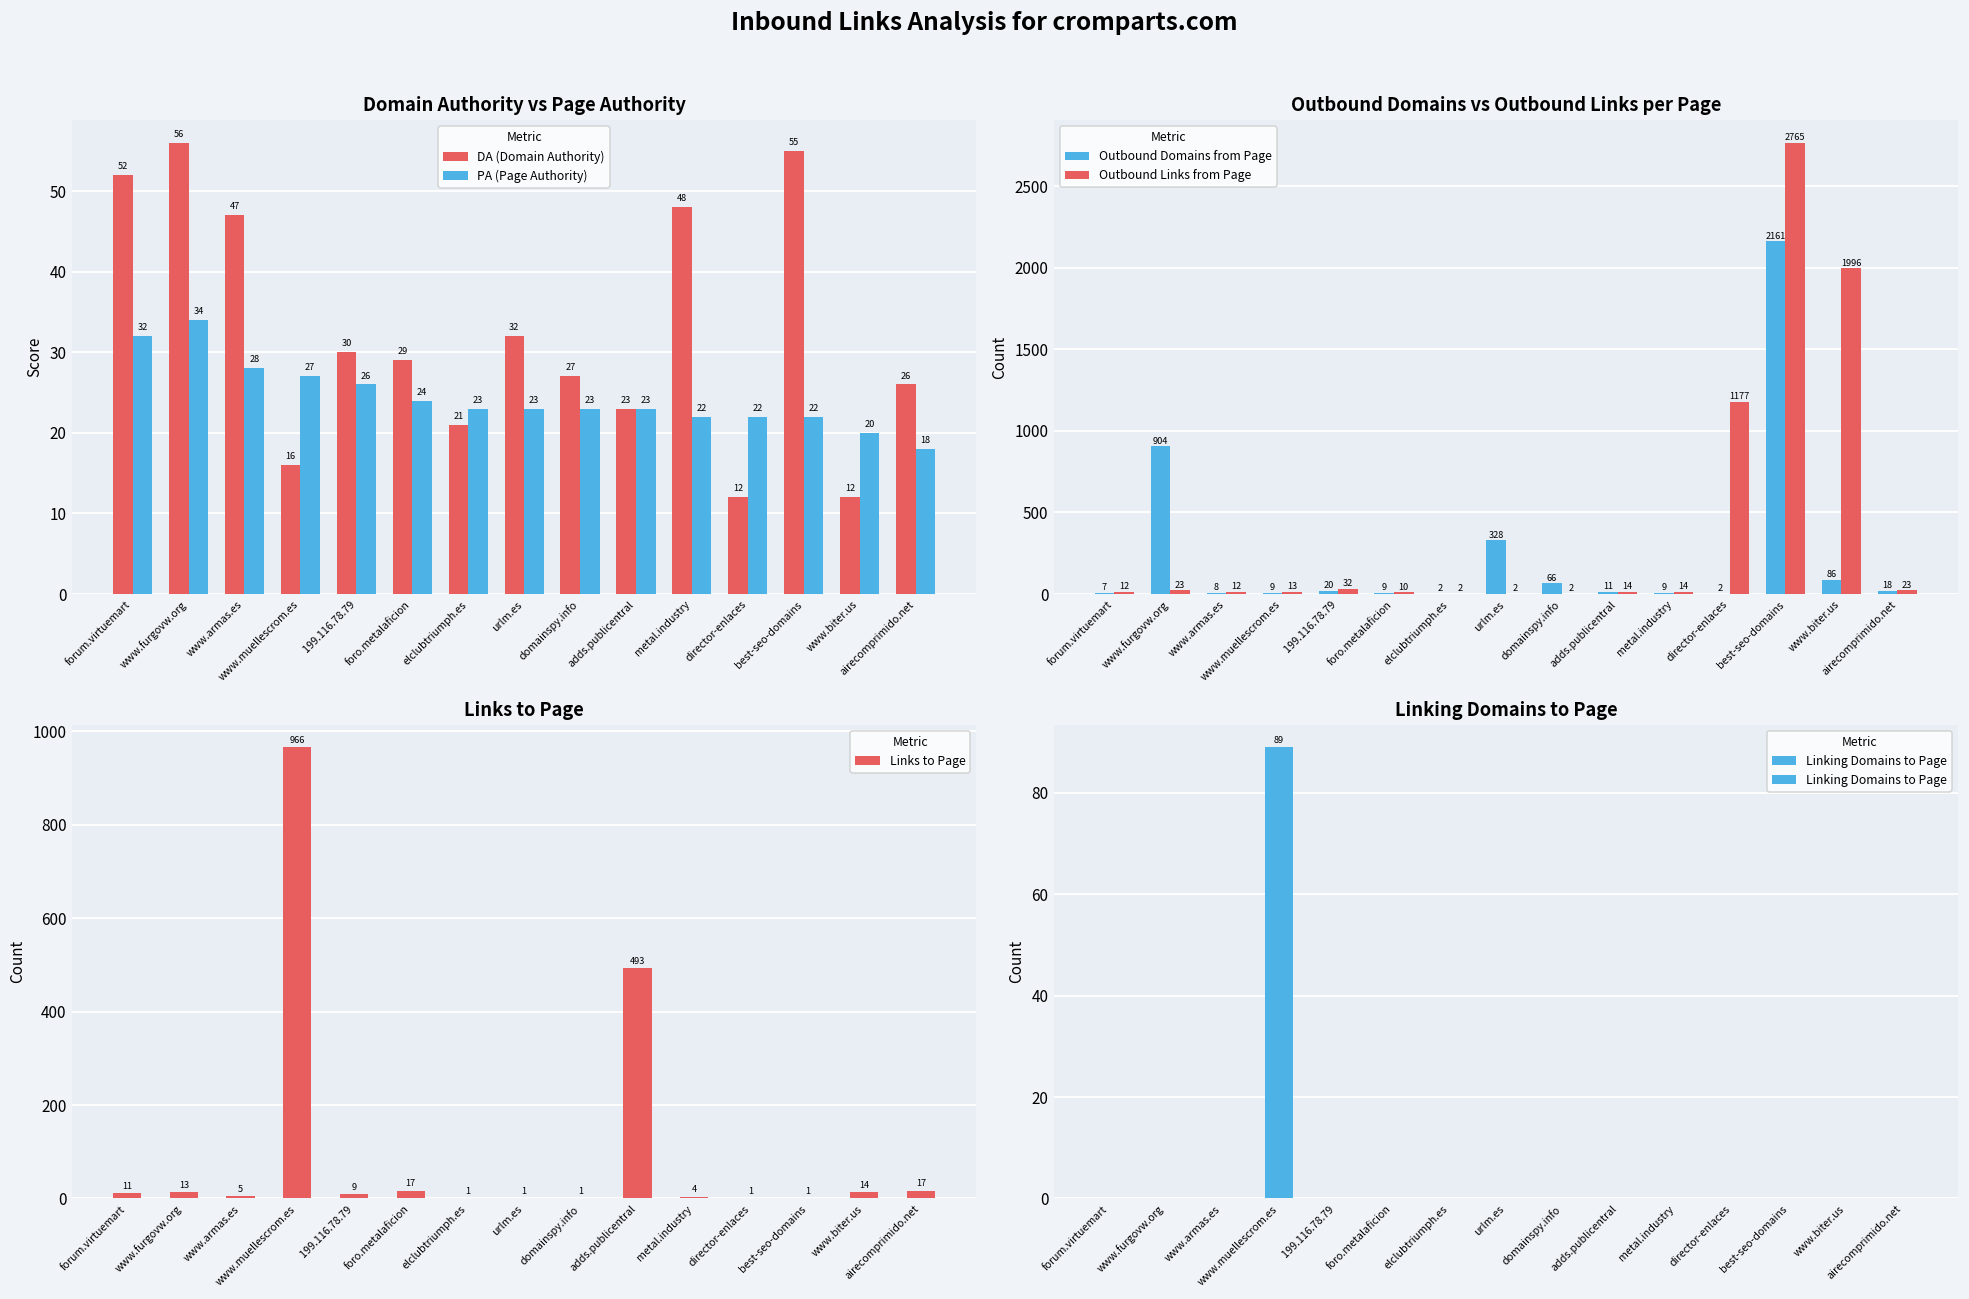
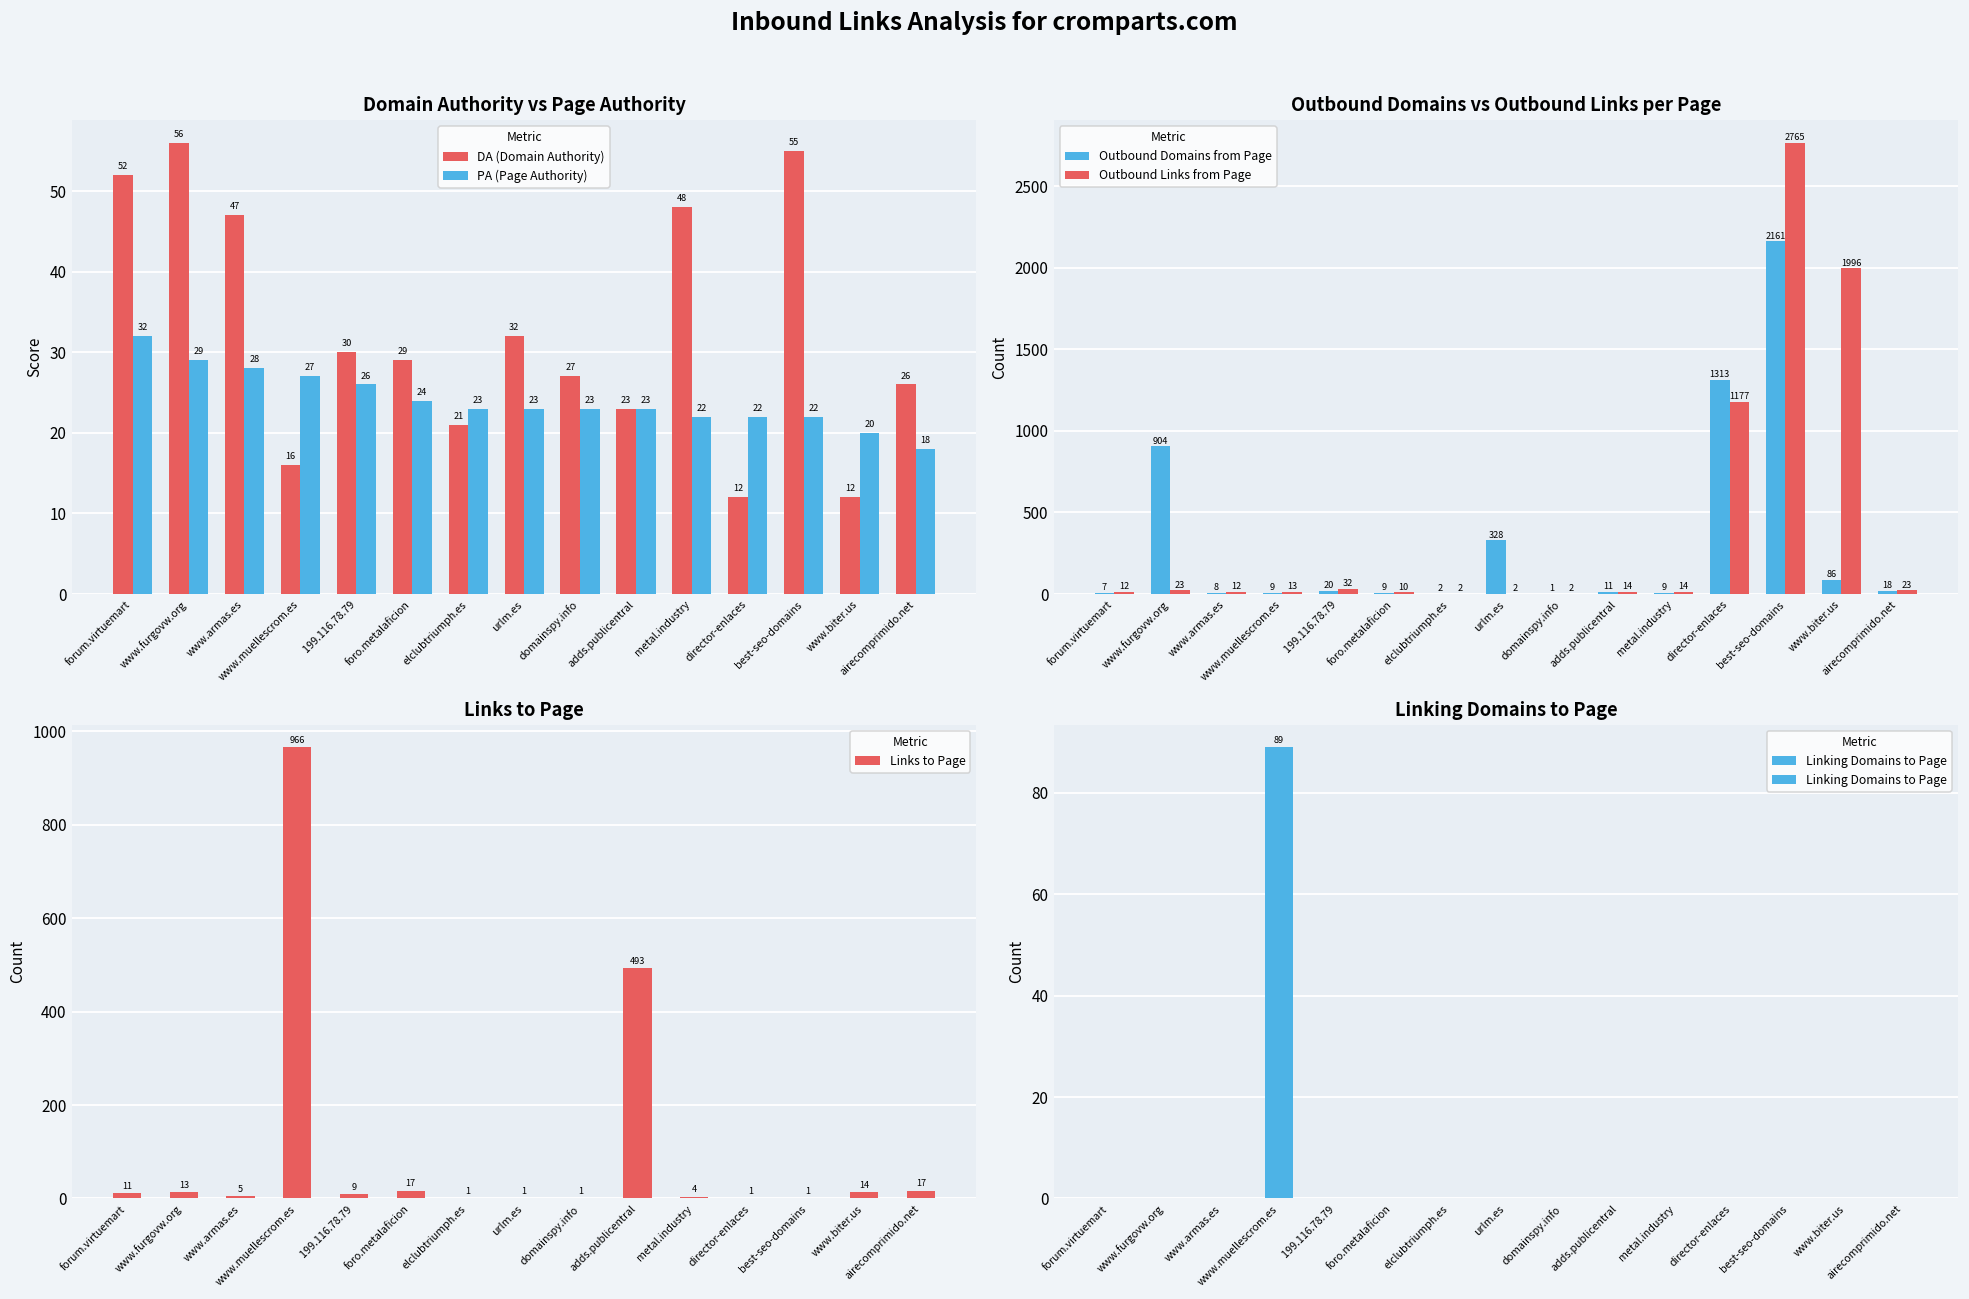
  {
    "Domain Authority vs Page Authority": {
      "DA (Domain Authority)": {
        "forum.virtuemart": 52,
        "www.furgovw.org": 56,
        "www.armas.es": 47,
        "www.muellescrom.es": 16,
        "199.116.78.79": 30,
        "foro.metalaficion": 29,
        "elclubtriumph.es": 21,
        "urlm.es": 32,
        "domainspy.info": 27,
        "adds.publicentral": 23,
        "metal.industry": 48,
        "director-enlaces": 12,
        "best-seo-domains": 55,
        "www.biter.us": 12,
        "airecomprimido.net": 26
      },
      "PA (Page Authority)": {
        "forum.virtuemart": 32,
-       "www.furgovw.org": 34,
+       "www.furgovw.org": 29,
        "www.armas.es": 28,
        "www.muellescrom.es": 27,
        "199.116.78.79": 26,
        "foro.metalaficion": 24,
        "elclubtriumph.es": 23,
        "urlm.es": 23,
        "domainspy.info": 23,
        "adds.publicentral": 23,
        "metal.industry": 22,
        "director-enlaces": 22,
        "best-seo-domains": 22,
        "www.biter.us": 20,
        "airecomprimido.net": 18
      }
    },
    "Outbound Domains vs Outbound Links per Page": {
      "Outbound Domains from Page": {
        "forum.virtuemart": 7,
        "www.furgovw.org": 904,
        "www.armas.es": 8,
        "www.muellescrom.es": 9,
        "199.116.78.79": 20,
        "foro.metalaficion": 9,
        "elclubtriumph.es": 2,
        "urlm.es": 328,
-       "domainspy.info": 66,
+       "domainspy.info": 1,
        "adds.publicentral": 11,
        "metal.industry": 9,
-       "director-enlaces": 2,
+       "director-enlaces": 1313,
        "best-seo-domains": 2161,
        "www.biter.us": 86,
        "airecomprimido.net": 18
      },
      "Outbound Links from Page": {
        "forum.virtuemart": 12,
        "www.furgovw.org": 23,
        "www.armas.es": 12,
        "www.muellescrom.es": 13,
        "199.116.78.79": 32,
        "foro.metalaficion": 10,
        "elclubtriumph.es": 2,
        "urlm.es": 2,
        "domainspy.info": 2,
        "adds.publicentral": 14,
        "metal.industry": 14,
        "director-enlaces": 1177,
        "best-seo-domains": 2765,
        "www.biter.us": 1996,
        "airecomprimido.net": 23
      }
    },
    "Links to Page": {
      "forum.virtuemart": 11,
      "www.furgovw.org": 13,
      "www.armas.es": 5,
      "www.muellescrom.es": 966,
      "199.116.78.79": 9,
      "foro.metalaficion": 17,
      "elclubtriumph.es": 1,
      "urlm.es": 1,
      "domainspy.info": 1,
      "adds.publicentral": 493,
      "metal.industry": 4,
      "director-enlaces": 1,
      "best-seo-domains": 1,
      "www.biter.us": 14,
      "airecomprimido.net": 17
    },
    "Linking Domains to Page": {
      "www.muellescrom.es": 89
    }
  }
